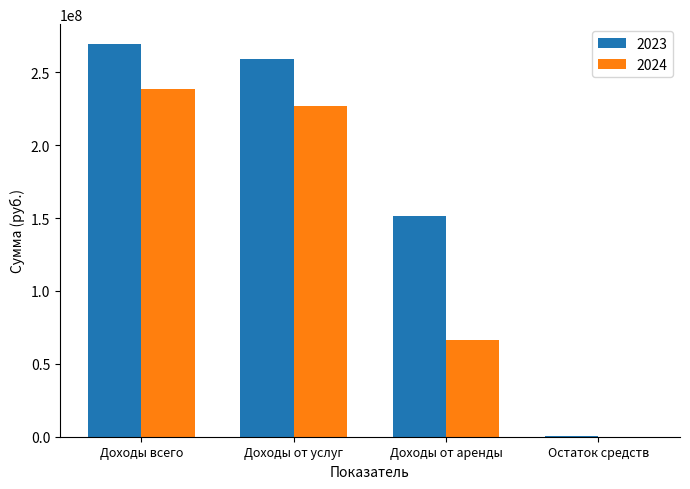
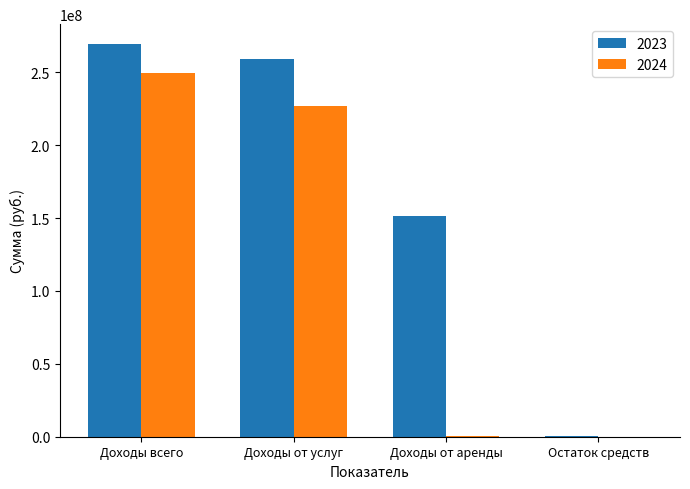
  {
    "2023": {
      "Доходы всего": 270000000,
      "Доходы от услуг": 259000000,
      "Доходы от аренды": 152000000
    },
    "2024": {
-     "Доходы всего": 238000000,
+     "Доходы всего": 249000000,
      "Доходы от услуг": 227000000,
-     "Доходы от аренды": 66000000,
+     "Доходы от аренды": 0,
      "Остаток средств": 0
    }
  }
